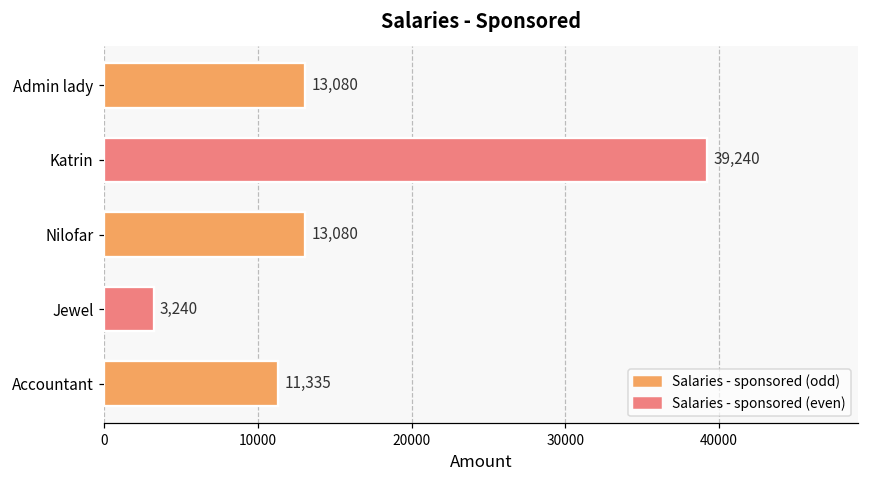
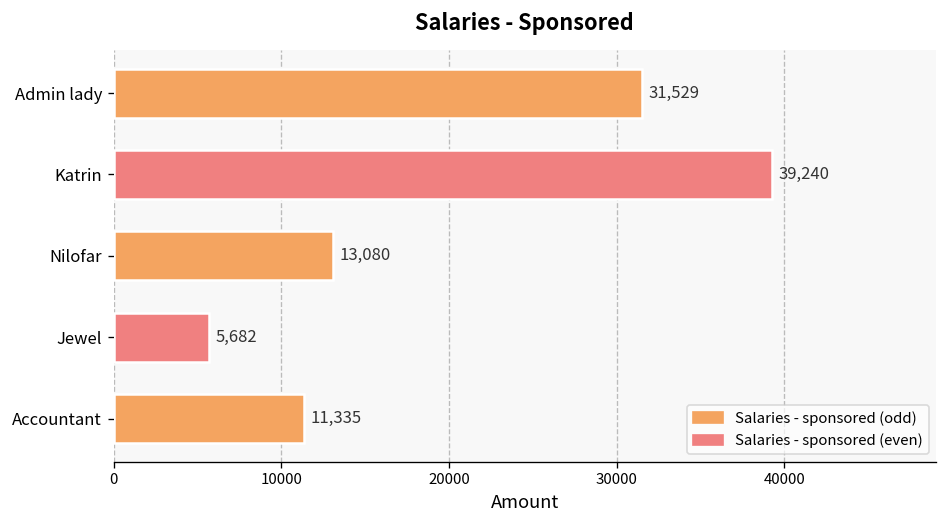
  {
-   "Admin lady": "13,080",
+   "Admin lady": "31,529",
    "Katrin": "39,240",
    "Nilofar": "13,080",
-   "Jewel": "3,240",
+   "Jewel": "5,682",
    "Accountant": "11,335"
  }
